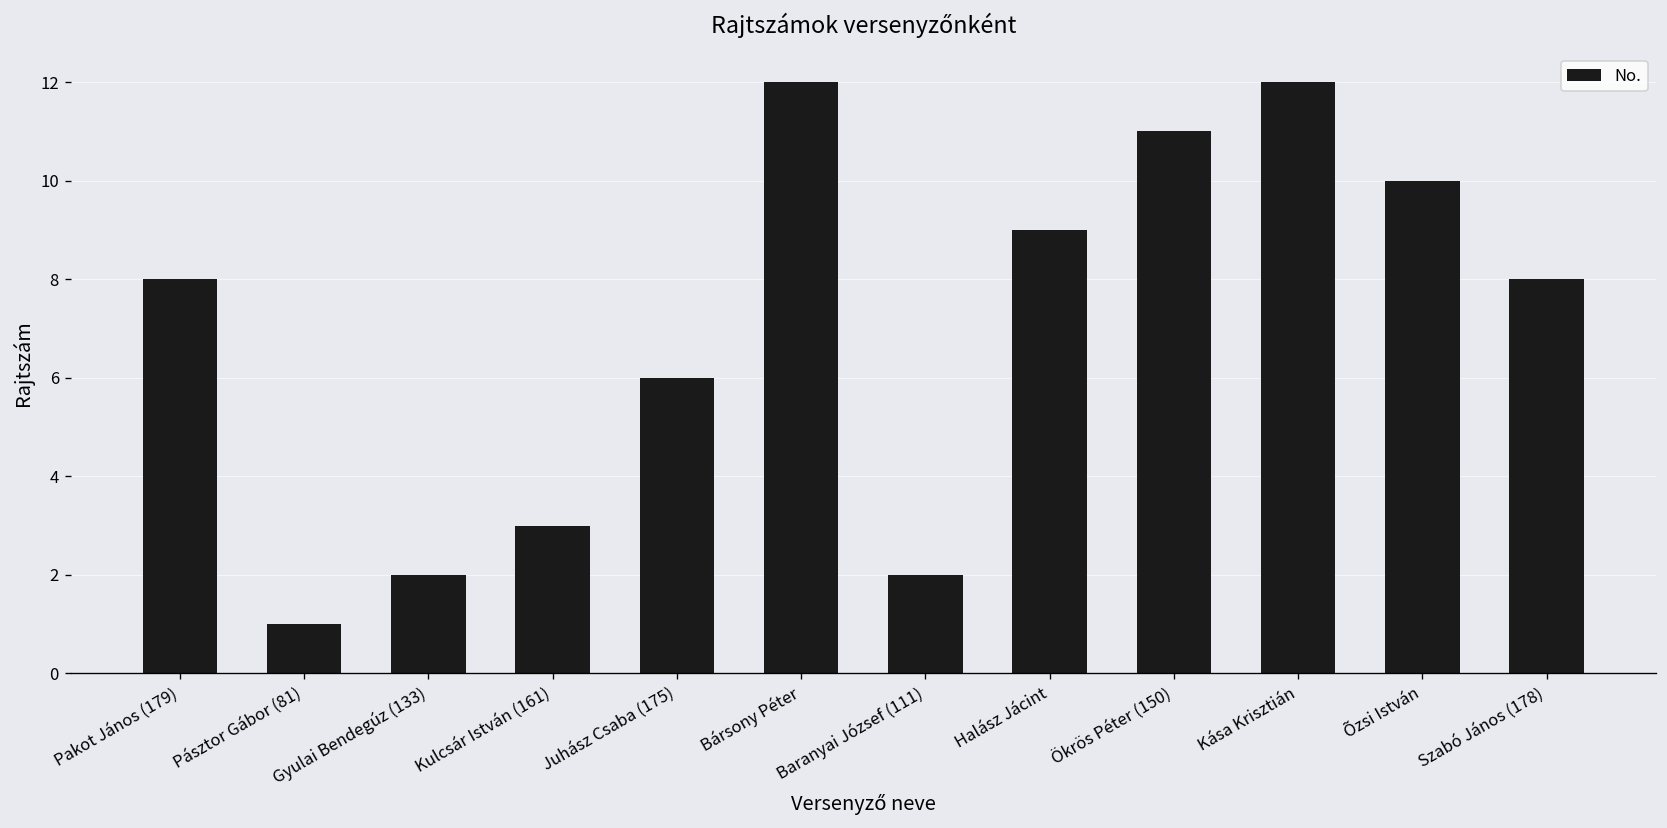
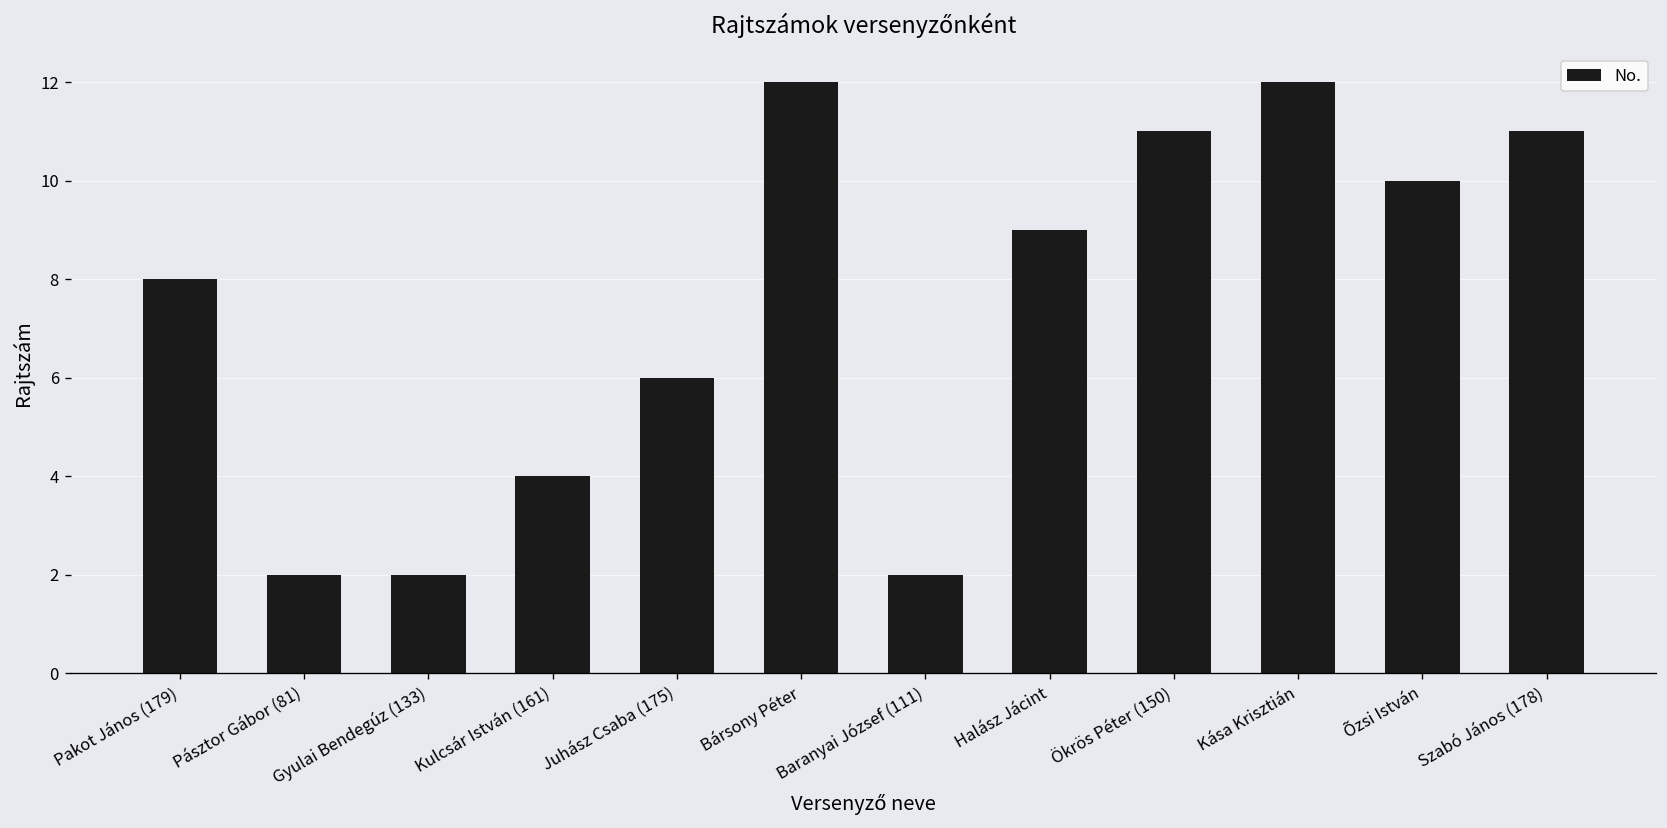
  {
    "Pakot János (179)": 8,
-   "Pásztor Gábor (81)": 1,
+   "Pásztor Gábor (81)": 2,
    "Gyulai Bendegúz (133)": 2,
-   "Kulcsár István (161)": 3,
+   "Kulcsár István (161)": 4,
    "Juhász Csaba (175)": 6,
    "Bársony Péter": 12,
    "Baranyai József (111)": 2,
    "Halász Jácint": 9,
    "Ökrös Péter (150)": 11,
    "Kása Krisztián": 12,
    "Õzsi István": 10,
-   "Szabó János (178)": 8
+   "Szabó János (178)": 11
  }
